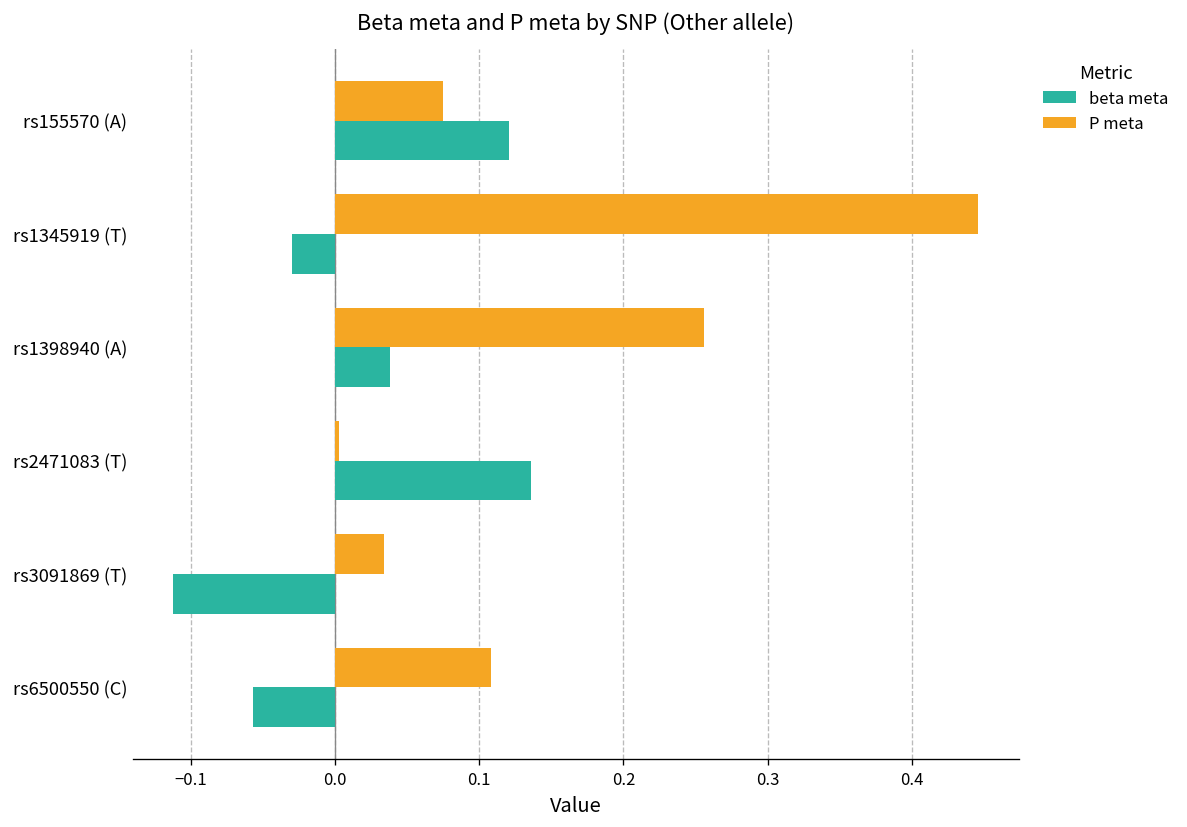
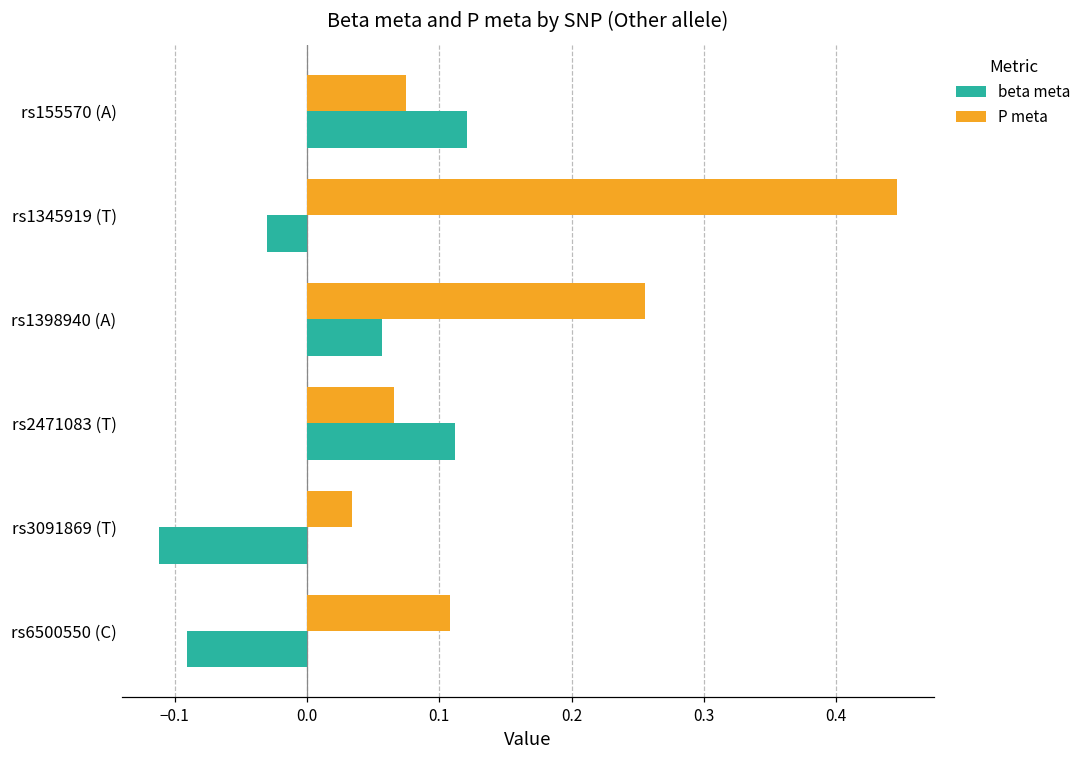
  {
    "beta meta": {
      "rs155570 (A)": 0.121,
      "rs1345919 (T)": -0.030,
-     "rs1398940 (A)": 0.038,
-     "rs2471083 (T)": 0.136,
+     "rs1398940 (A)": 0.057,
+     "rs2471083 (T)": 0.112,
      "rs3091869 (T)": -0.112,
-     "rs6500550 (C)": -0.057
+     "rs6500550 (C)": -0.091
    },
    "P meta": {
      "rs155570 (A)": 0.075,
      "rs1345919 (T)": 0.446,
      "rs1398940 (A)": 0.256,
-     "rs2471083 (T)": 0.003,
+     "rs2471083 (T)": 0.066,
      "rs3091869 (T)": 0.034,
      "rs6500550 (C)": 0.108
    }
  }
